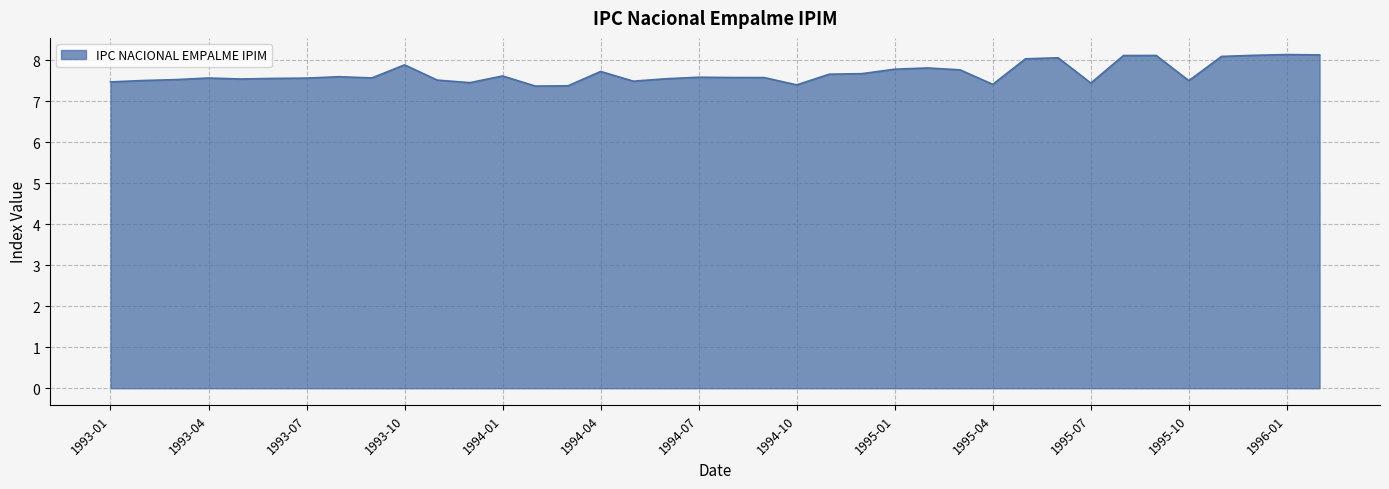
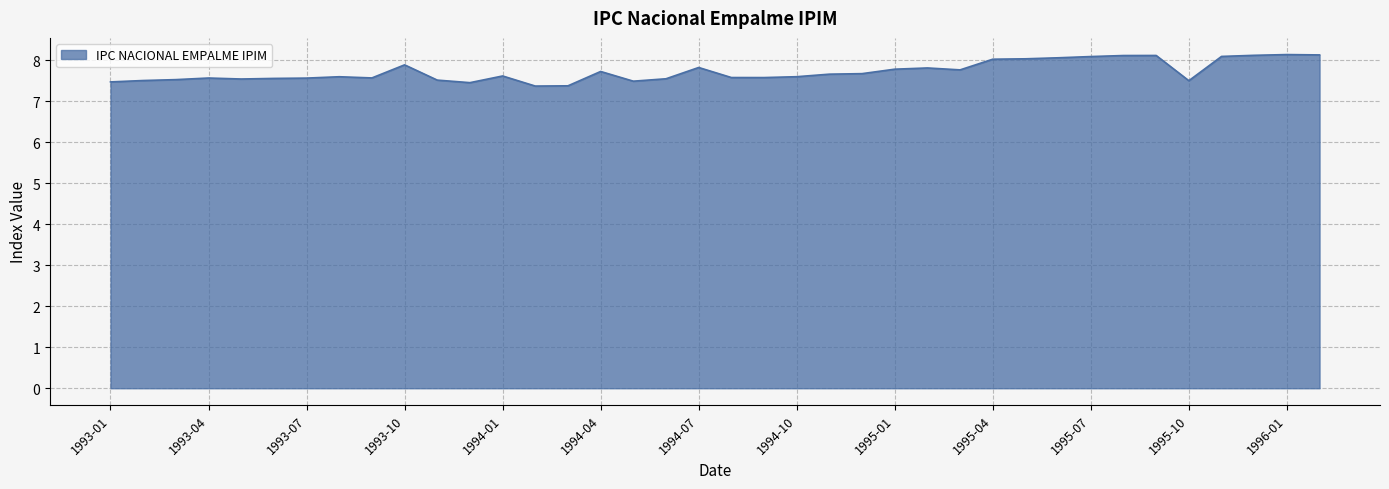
  {
    "1993-01": 7.5,
    "1993-04": 7.6,
    "1993-07": 7.6,
    "1993-10": 7.9,
    "1994-01": 7.6,
    "1994-04": 7.7,
-   "1994-07": 7.6,
-   "1994-10": 7.4,
+   "1994-07": 7.8,
+   "1994-10": 7.6,
    "1995-01": 7.8,
-   "1995-04": 7.4,
-   "1995-07": 7.4,
+   "1995-04": 8.0,
+   "1995-07": 8.1,
    "1995-10": 7.5,
    "1996-01": 8.1
  }
